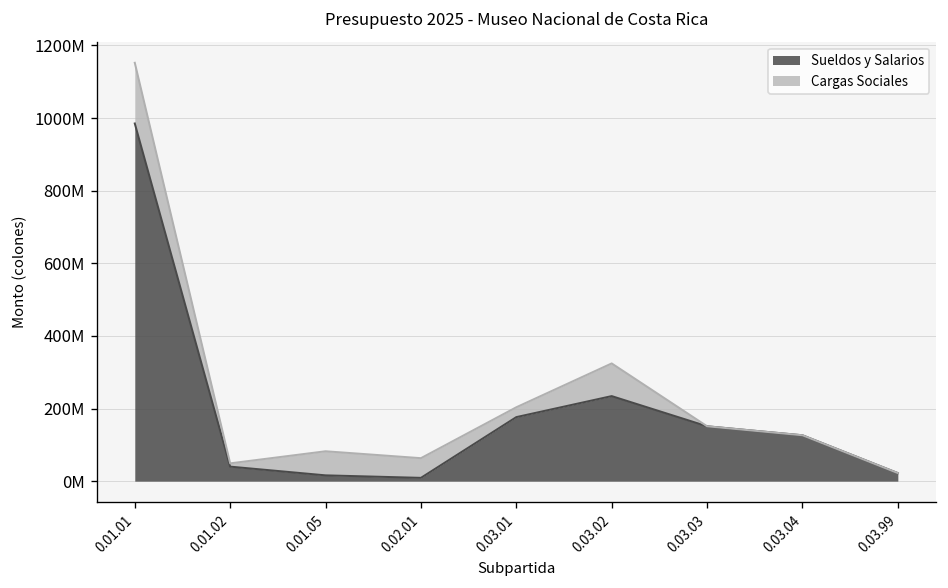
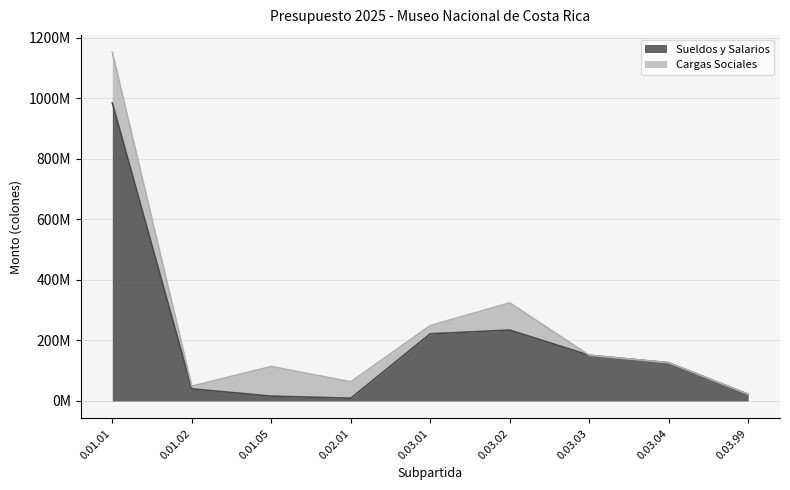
  {
    "Sueldos y Salarios": {
      "0.01.01": 990000000,
      "0.01.02": 40000000,
      "0.01.05": 20000000,
      "0.02.01": 10000000,
-     "0.03.01": 180000000,
+     "0.03.01": 220000000,
      "0.03.02": 230000000
    },
    "Cargas Sociales": {
      "0.01.01": 170000000,
      "0.01.02": 10000000,
-     "0.01.05": 70000000,
+     "0.01.05": 100000000,
      "0.02.01": 50000000,
      "0.03.01": 30000000,
      "0.03.02": 90000000
    }
  }
